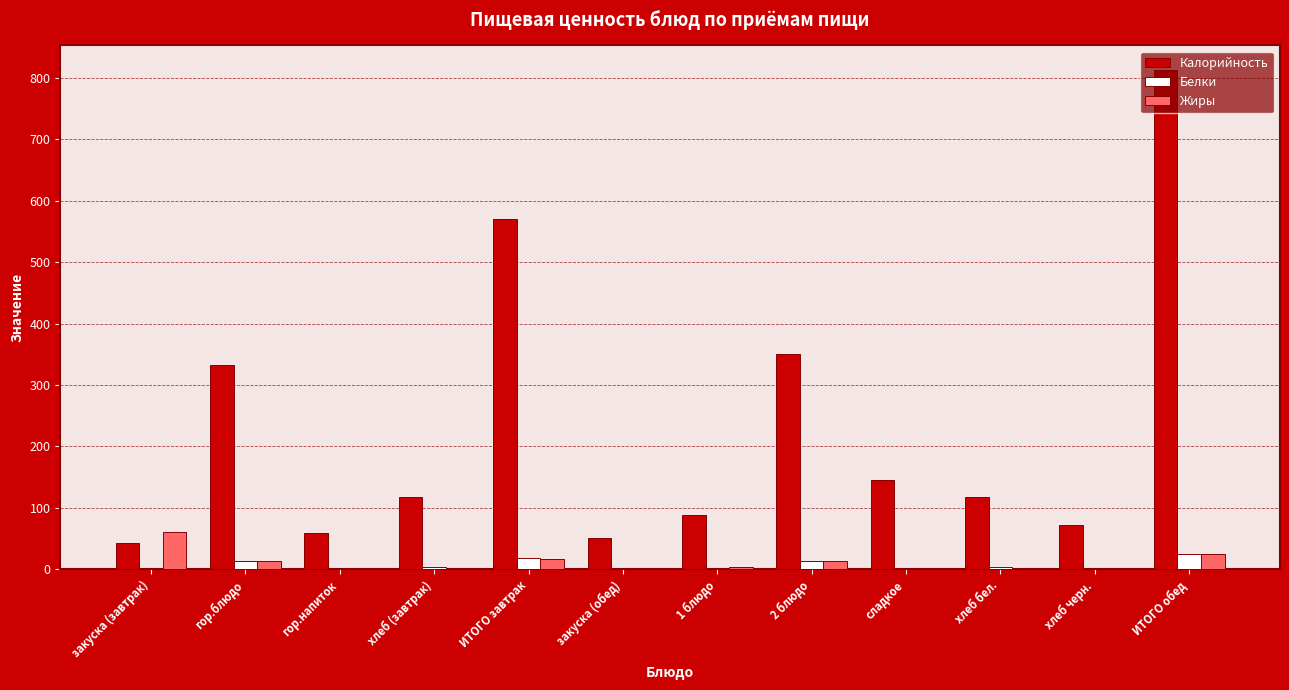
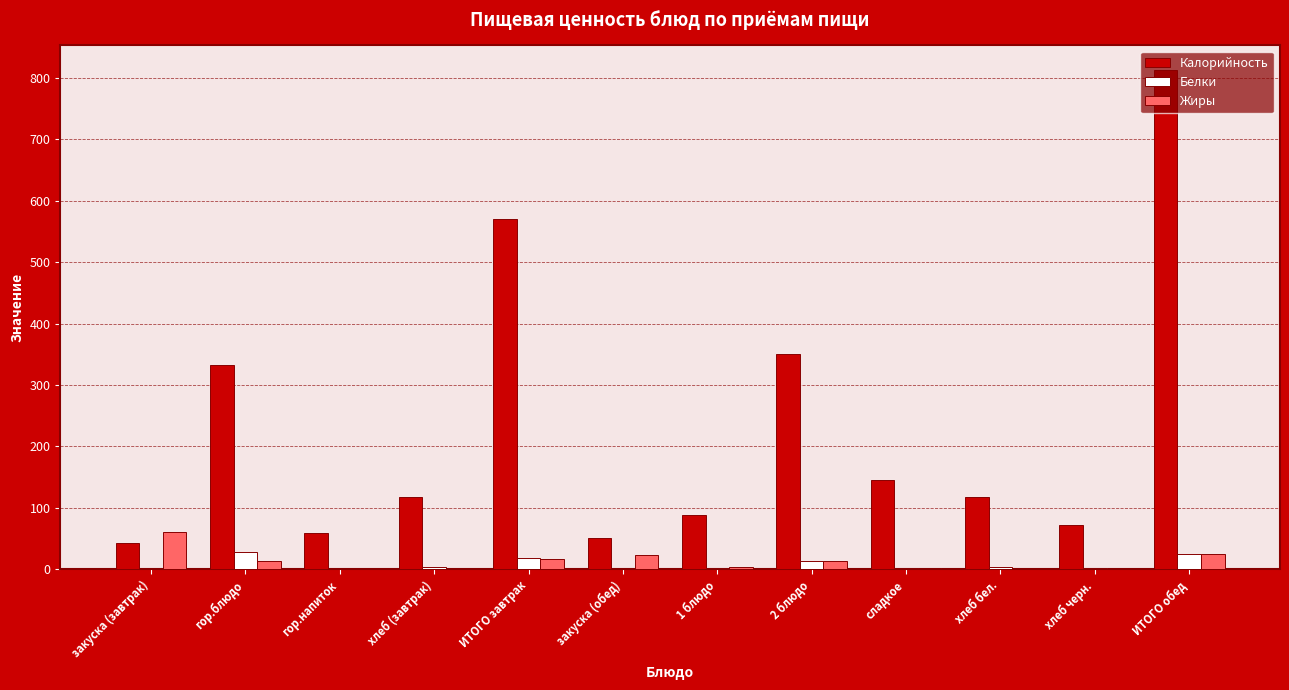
  {
    "Калорийность": {
      "закуска (завтрак)": 40,
      "гор.блюдо": 330,
      "гор.напиток": 60,
      "хлеб (завтрак)": 120,
      "ИТОГО завтрак": 570,
      "закуска (обед)": 50,
      "1 блюдо": 90,
      "2 блюдо": 350,
      "сладкое": 150,
      "хлеб бел.": 120,
      "хлеб черн.": 70
    },
    "Белки": {
-     "гор.блюдо": 10,
+     "гор.блюдо": 30,
      "ИТОГО завтрак": 20,
      "2 блюдо": 10,
      "ИТОГО обед": 20
    },
    "Жиры": {
      "закуска (завтрак)": 60,
      "гор.блюдо": 10,
      "ИТОГО завтрак": 20,
-     "закуска (обед)": 0,
+     "закуска (обед)": 20,
      "1 блюдо": 0,
      "2 блюдо": 10,
      "ИТОГО обед": 30
    }
  }
